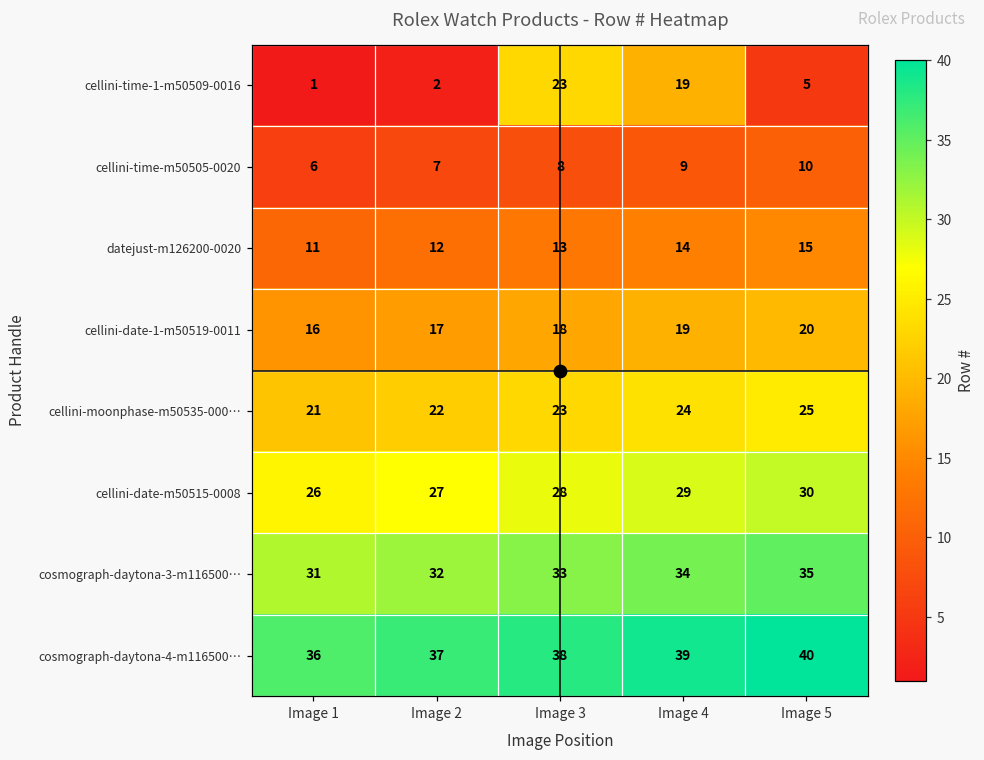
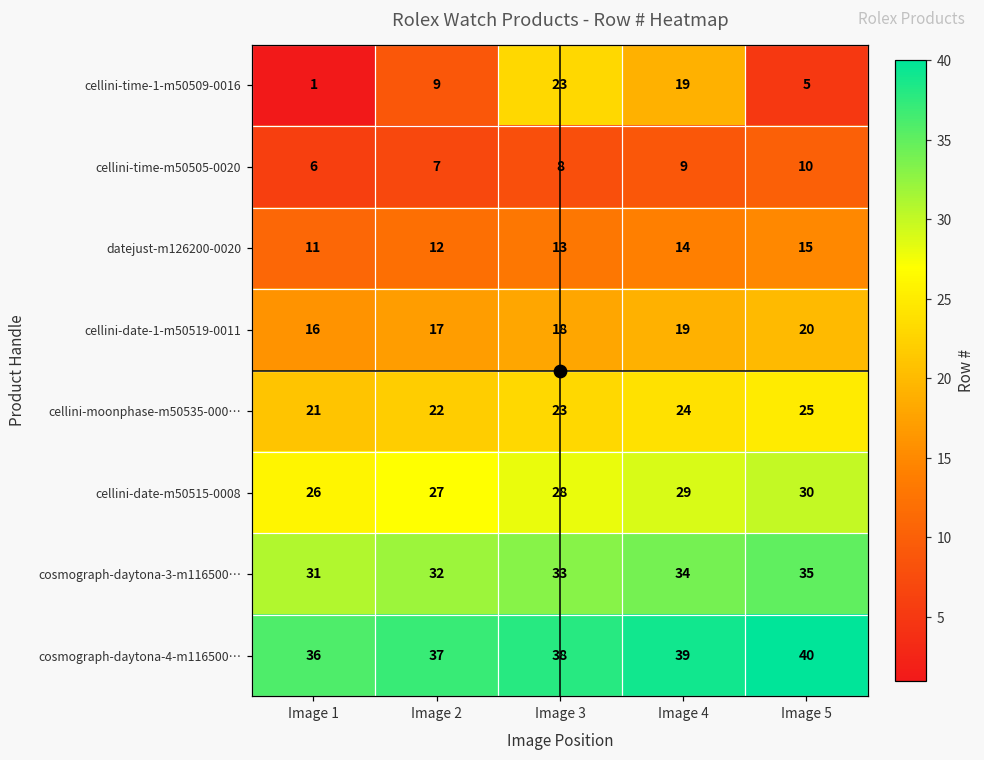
  {
    "cellini-time-1-m50509-0016": {
      "Image 1": 1,
-     "Image 2": 2,
+     "Image 2": 9,
      "Image 3": 23,
      "Image 4": 19,
      "Image 5": 5
    },
    "cellini-time-m50505-0020": {
      "Image 1": 6,
      "Image 2": 7,
      "Image 3": 8,
      "Image 4": 9,
      "Image 5": 10
    },
    "datejust-m126200-0020": {
      "Image 1": 11,
      "Image 2": 12,
      "Image 3": 13,
      "Image 4": 14,
      "Image 5": 15
    },
    "cellini-date-1-m50519-0011": {
      "Image 1": 16,
      "Image 2": 17,
      "Image 3": 18,
      "Image 4": 19,
      "Image 5": 20
    },
    "cellini-moonphase-m50535-000…": {
      "Image 1": 21,
      "Image 2": 22,
      "Image 3": 23,
      "Image 4": 24,
      "Image 5": 25
    },
    "cellini-date-m50515-0008": {
      "Image 1": 26,
      "Image 2": 27,
      "Image 3": 28,
      "Image 4": 29,
      "Image 5": 30
    },
    "cosmograph-daytona-3-m116500…": {
      "Image 1": 31,
      "Image 2": 32,
      "Image 3": 33,
      "Image 4": 34,
      "Image 5": 35
    },
    "cosmograph-daytona-4-m116500…": {
      "Image 1": 36,
      "Image 2": 37,
      "Image 3": 38,
      "Image 4": 39,
      "Image 5": 40
    }
  }
